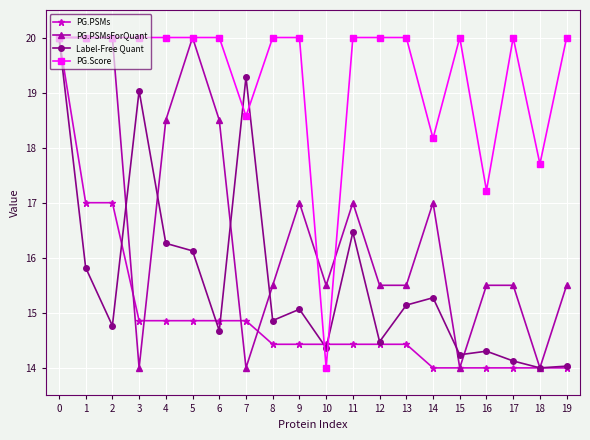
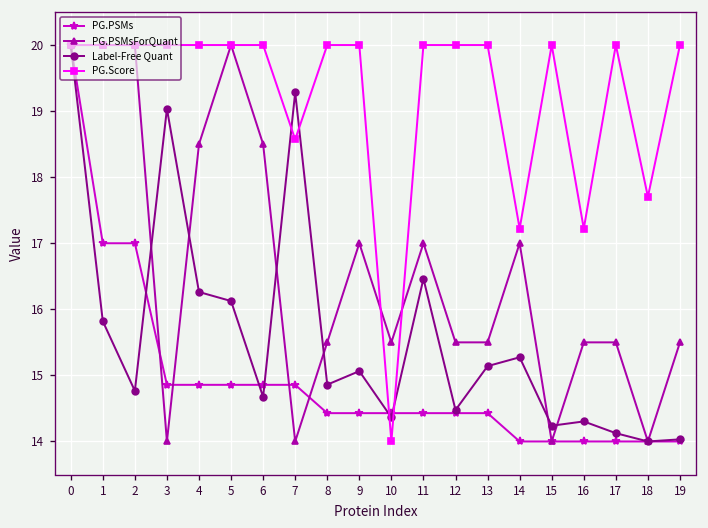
  {
    "PG.Score": {
      "4": 20.0,
      "6": 20.0,
      "7": 18.6,
      "8": 20.0,
      "9": 20.0,
      "10": 14.0,
      "11": 20.0,
      "12": 20.0,
      "13": 20.0,
-     "14": 18.2,
+     "14": 17.2,
      "15": 20.0,
      "16": 17.2,
      "17": 20.0,
      "18": 17.7,
      "19": 20.0
    }
  }
